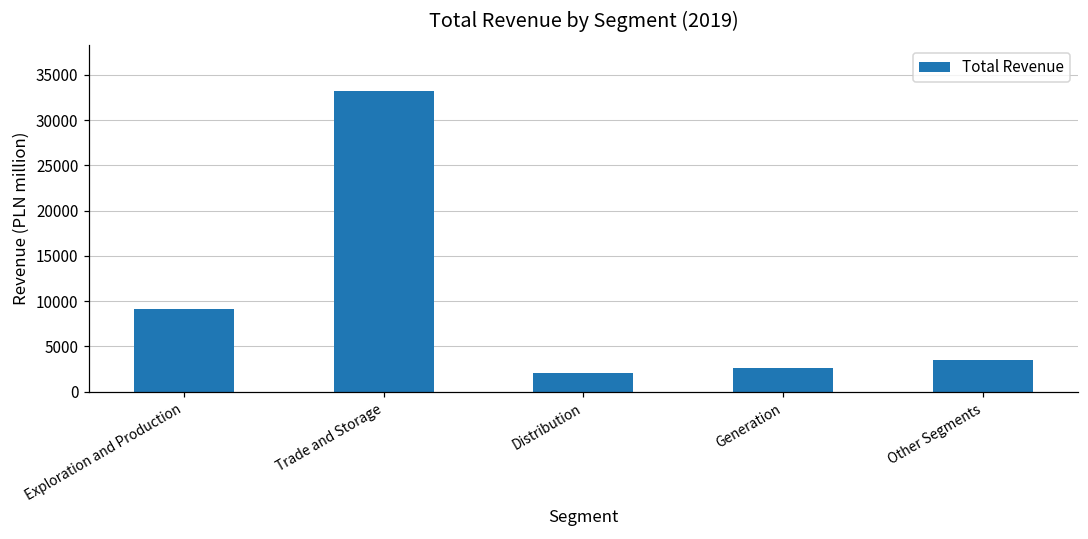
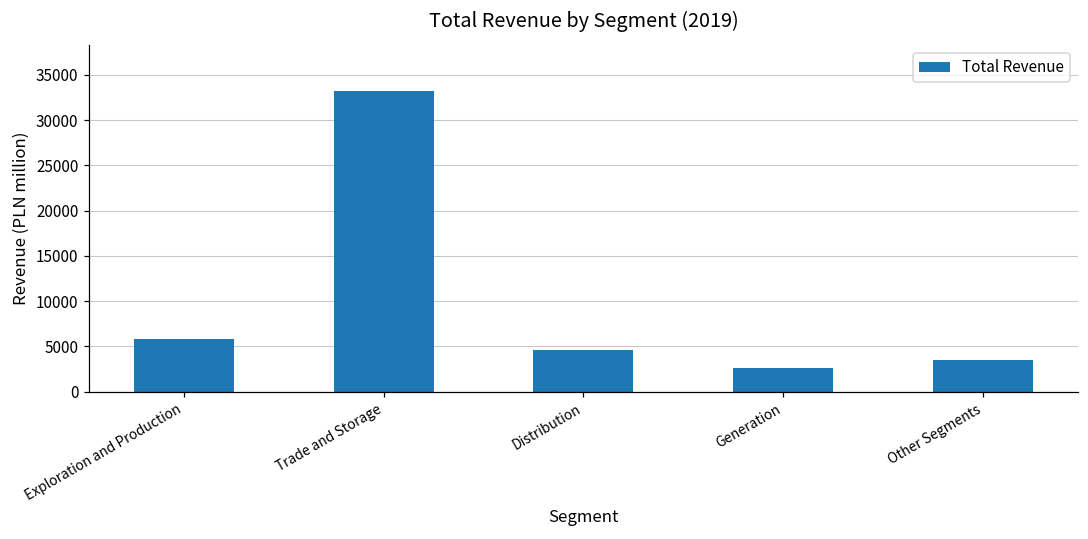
  {
-   "Exploration and Production": 9000,
+   "Exploration and Production": 6000,
    "Trade and Storage": 33000,
-   "Distribution": 2000,
+   "Distribution": 5000,
    "Generation": 3000,
    "Other Segments": 3000
  }
